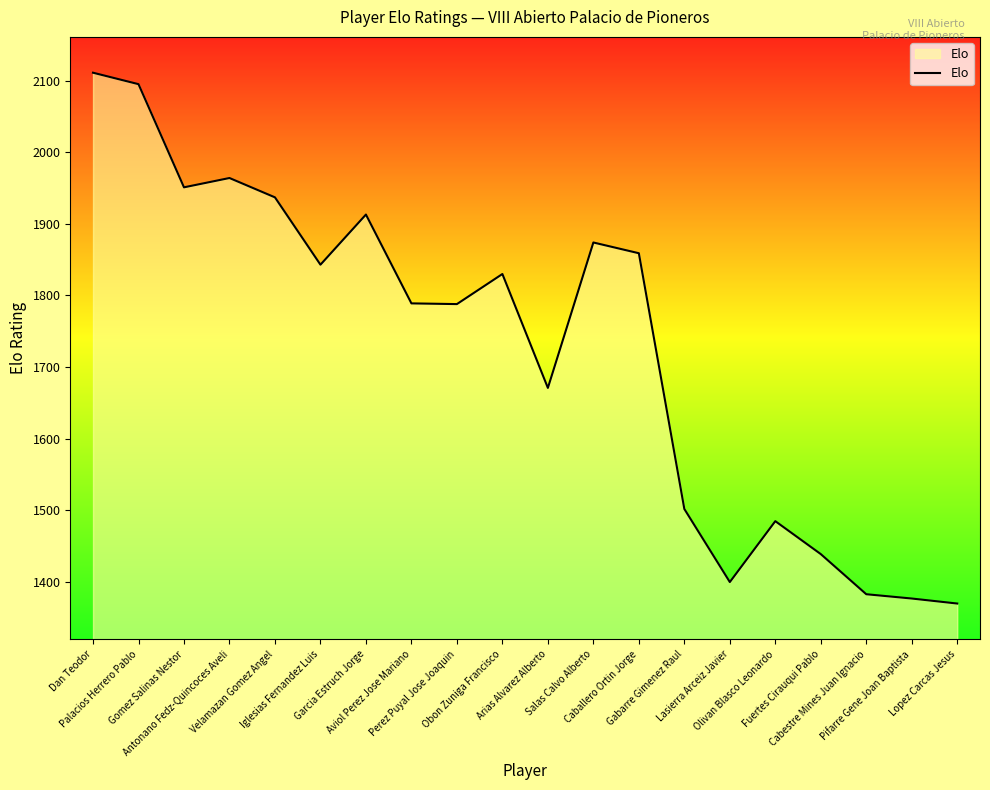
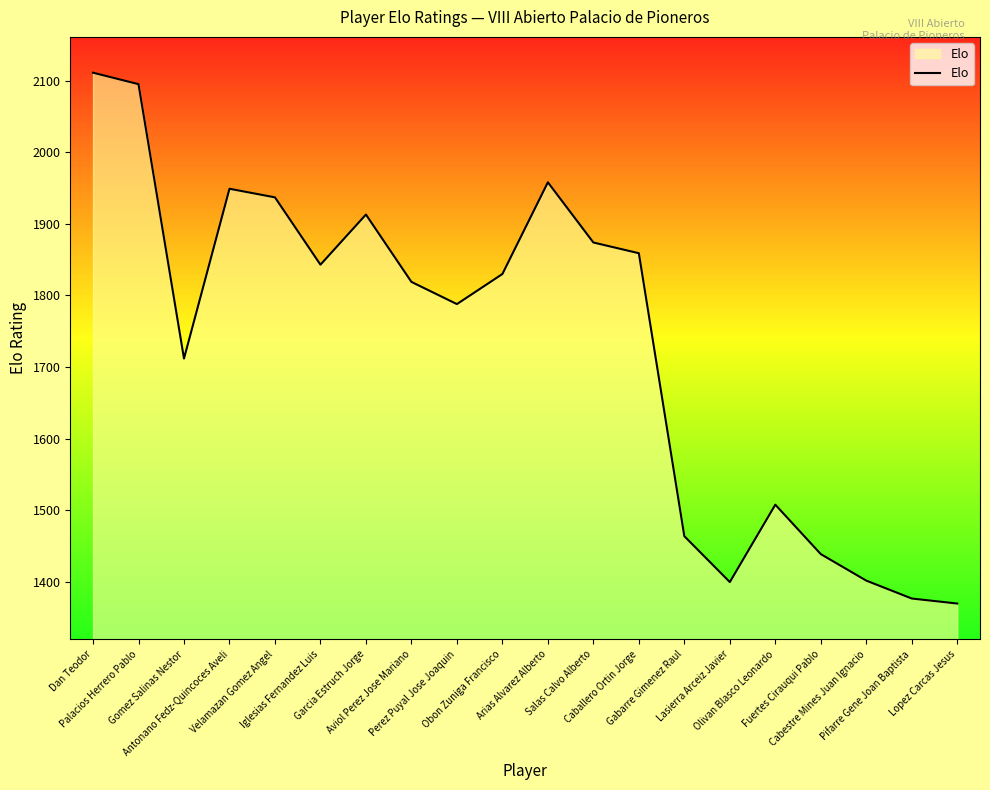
  {
    "Dan Teodor": 2110,
    "Palacios Herrero Pablo": 2100,
-   "Gomez Salinas Nestor": 1950,
-   "Antonano Fedz-Quincoces Aveli": 1960,
+   "Gomez Salinas Nestor": 1710,
+   "Antonano Fedz-Quincoces Aveli": 1950,
    "Velamazan Gomez Angel": 1940,
    "Iglesias Fernandez Luis": 1840,
    "Garcia Estruch Jorge": 1910,
-   "Aviol Perez Jose Mariano": 1790,
+   "Aviol Perez Jose Mariano": 1820,
    "Perez Puyal Jose Joaquin": 1790,
    "Obon Zuniga Francisco": 1830,
-   "Arias Alvarez Alberto": 1670,
+   "Arias Alvarez Alberto": 1960,
    "Salas Calvo Alberto": 1870,
    "Caballero Ortin Jorge": 1860,
-   "Gabarre Gimenez Raul": 1500,
+   "Gabarre Gimenez Raul": 1460,
    "Lasierra Arceiz Javier": 1400,
-   "Olivan Blasco Leonardo": 1490,
+   "Olivan Blasco Leonardo": 1510,
    "Fuertes Cirauqui Pablo": 1440,
-   "Cabestre Mines Juan Ignacio": 1380,
+   "Cabestre Mines Juan Ignacio": 1400,
    "Pifarre Gene Joan Baptista": 1380,
    "Lopez Carcas Jesus": 1370
  }
